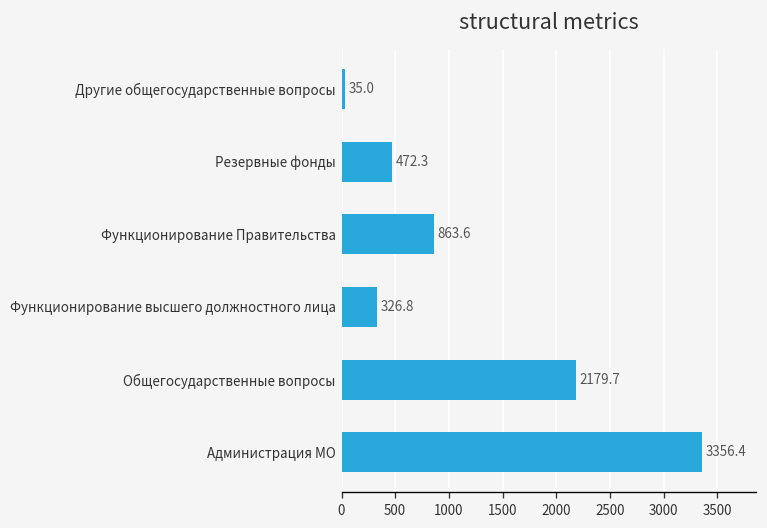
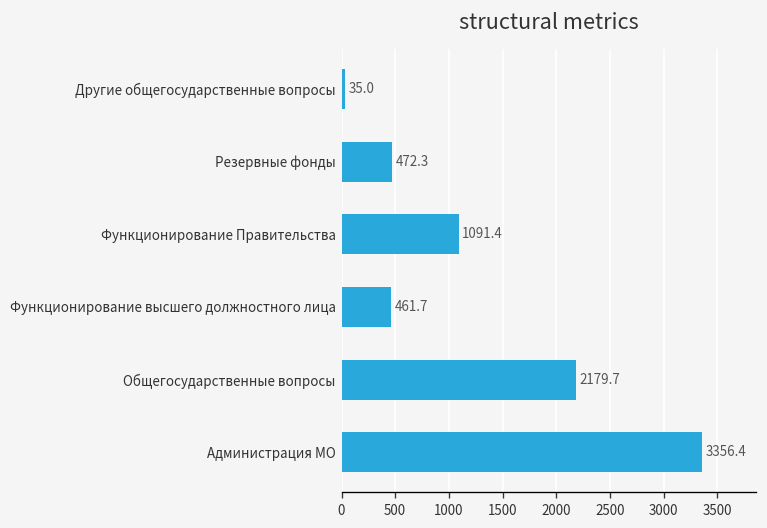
  {
    "Другие общегосударственные вопросы": 35.0,
    "Резервные фонды": 472.3,
-   "Функционирование Правительства": 863.6,
-   "Функционирование высшего должностного лица": 326.8,
+   "Функционирование Правительства": 1091.4,
+   "Функционирование высшего должностного лица": 461.7,
    "Общегосударственные вопросы": 2179.7,
    "Администрация МО": 3356.4
  }
